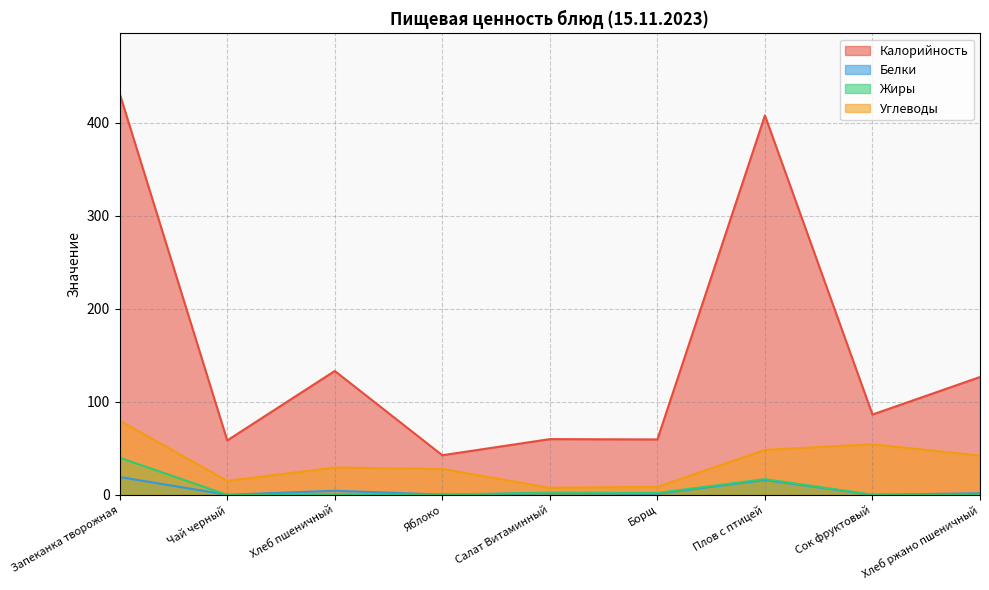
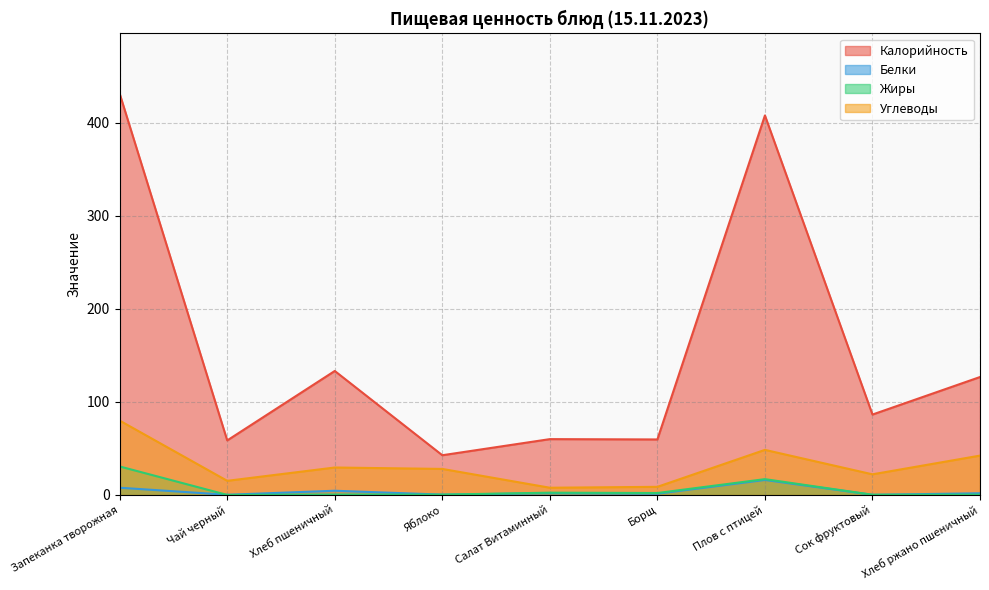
  {
    "Калорийность": {
      "Запеканка творожная": 430,
      "Чай черный": 60,
      "Хлеб пшеничный": 130,
      "Яблоко": 40,
      "Салат Витаминный": 60,
      "Борщ": 60,
      "Плов с птицей": 410,
      "Сок фруктовый": 90,
      "Хлеб ржано пшеничный": 130
    },
    "Белки": {
-     "Запеканка творожная": 20,
+     "Запеканка творожная": 10,
      "Хлеб пшеничный": 0
    },
    "Жиры": {
-     "Запеканка творожная": 40,
+     "Запеканка творожная": 30,
      "Хлеб пшеничный": 0
    },
    "Углеводы": {
      "Запеканка творожная": 80,
      "Чай черный": 20,
      "Хлеб пшеничный": 30,
      "Яблоко": 30,
      "Салат Витаминный": 10,
      "Борщ": 10,
      "Плов с птицей": 50,
-     "Сок фруктовый": 50,
+     "Сок фруктовый": 20,
      "Хлеб ржано пшеничный": 40
    }
  }
